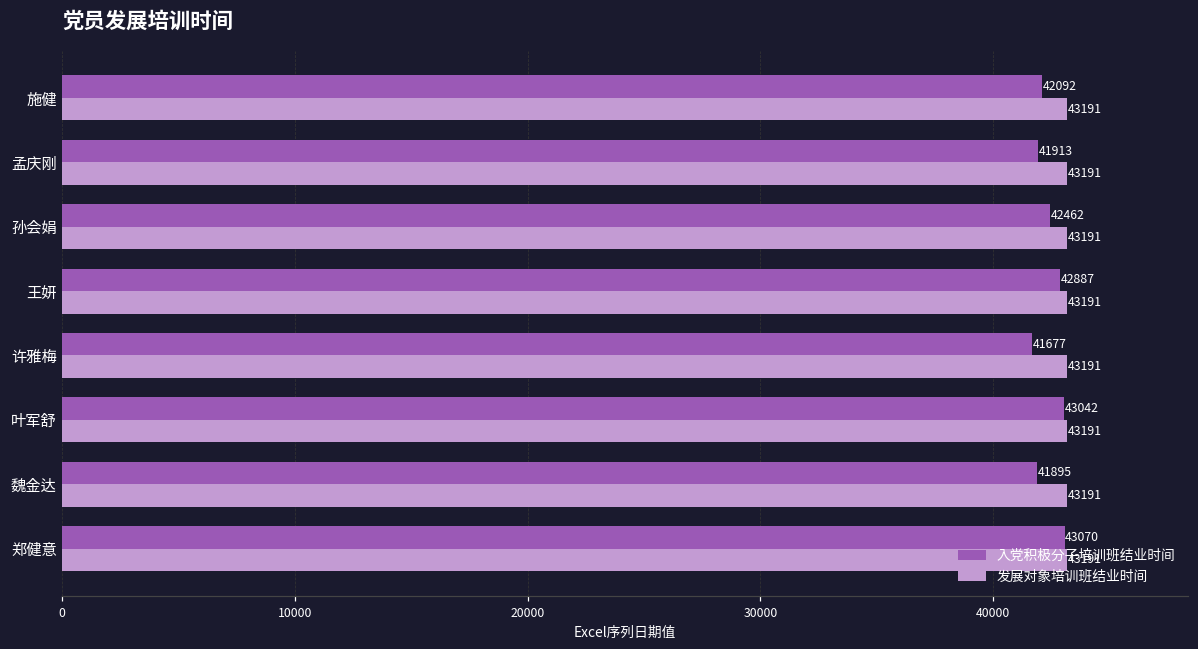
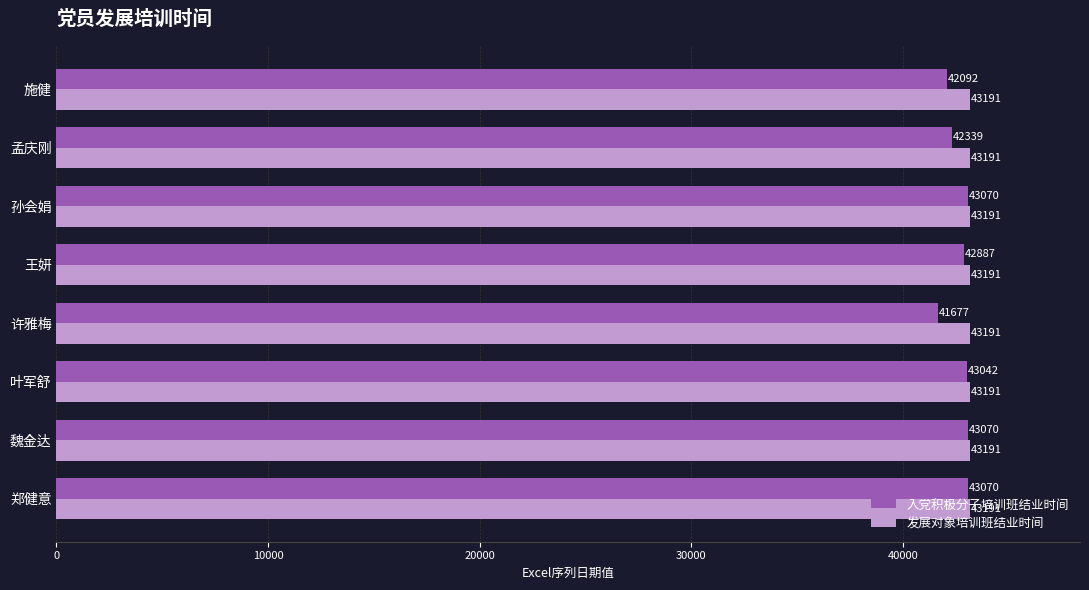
  {
    "入党积极分子培训班结业时间": {
      "施健": 42092,
-     "孟庆刚": 41913,
-     "孙会娟": 42462,
+     "孟庆刚": 42339,
+     "孙会娟": 43070,
      "王妍": 42887,
      "许雅梅": 41677,
      "叶军舒": 43042,
-     "魏金达": 41895,
+     "魏金达": 43070,
      "郑健意": 43070
    },
    "发展对象培训班结业时间": {
      "施健": 43191,
      "孟庆刚": 43191,
      "孙会娟": 43191,
      "王妍": 43191,
      "许雅梅": 43191,
      "叶军舒": 43191,
      "魏金达": 43191,
      "郑健意": 43191
    }
  }
